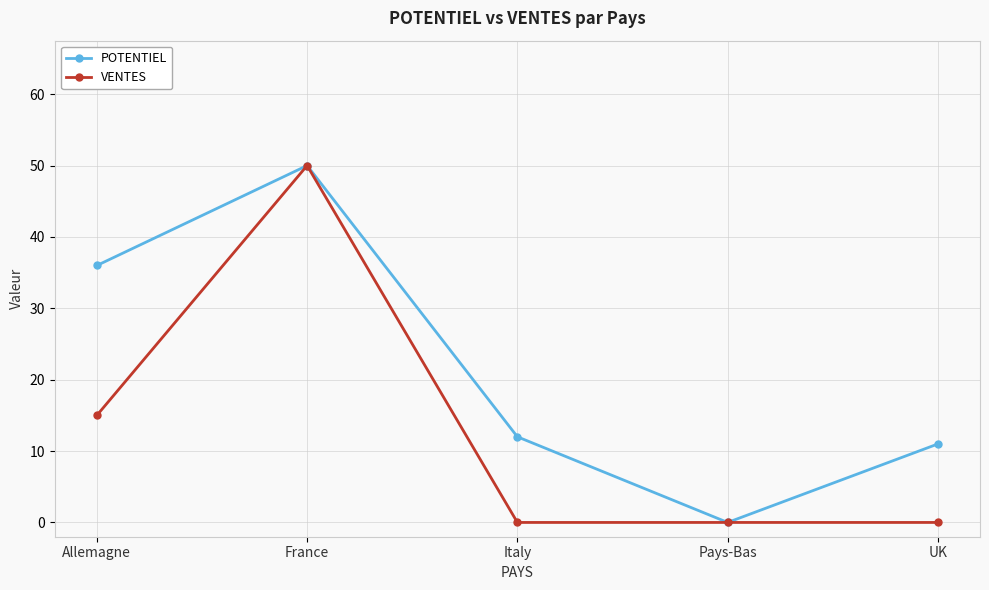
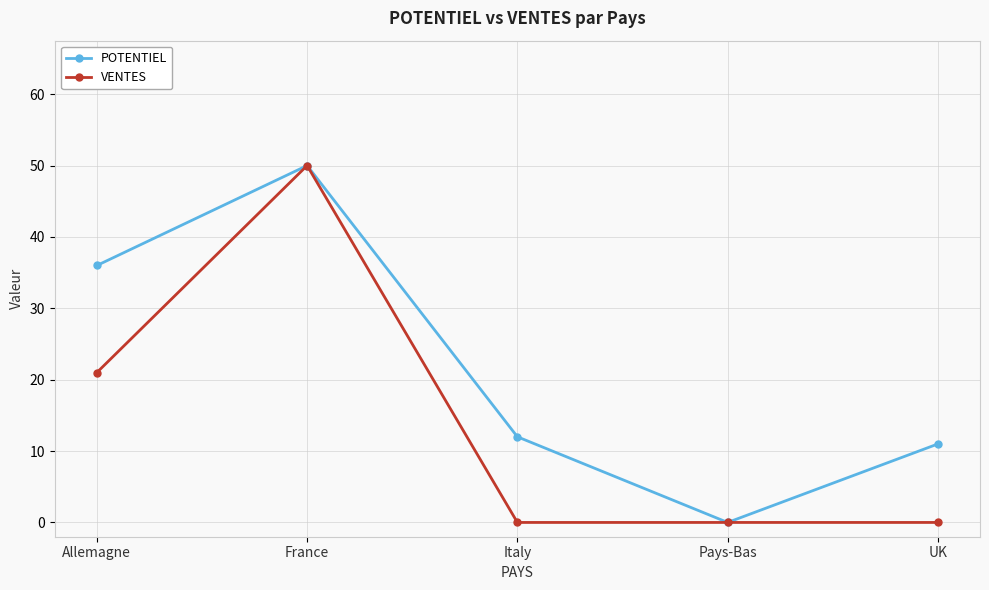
  {
    "POTENTIEL": {
      "Allemagne": 36,
      "Italy": 12,
      "UK": 11
    },
    "VENTES": {
-     "Allemagne": 15,
+     "Allemagne": 21,
      "Italy": 0,
      "UK": 0
    }
  }
